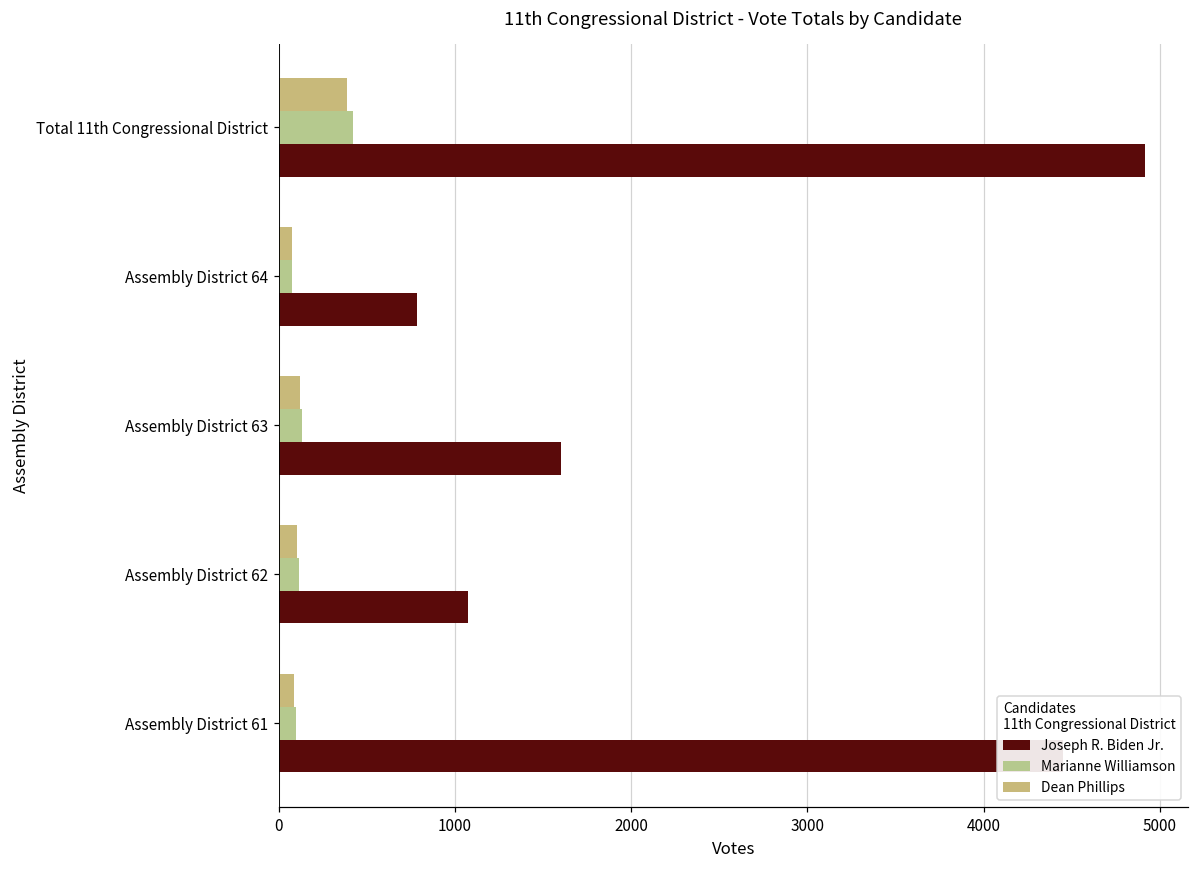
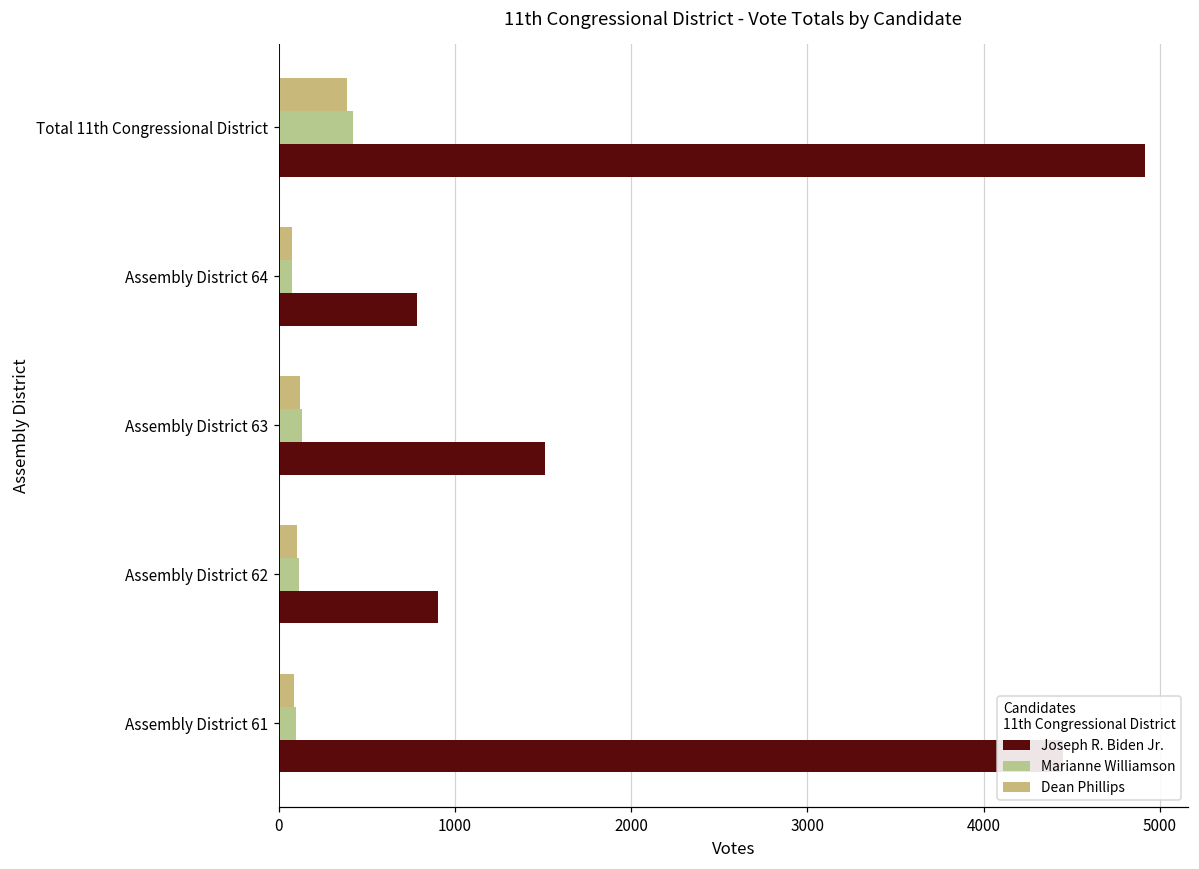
  {
    "Joseph R. Biden Jr.": {
      "Total 11th Congressional District": 4910,
      "Assembly District 64": 790,
-     "Assembly District 63": 1600,
-     "Assembly District 62": 1070
+     "Assembly District 63": 1510,
+     "Assembly District 62": 910
    }
  }
